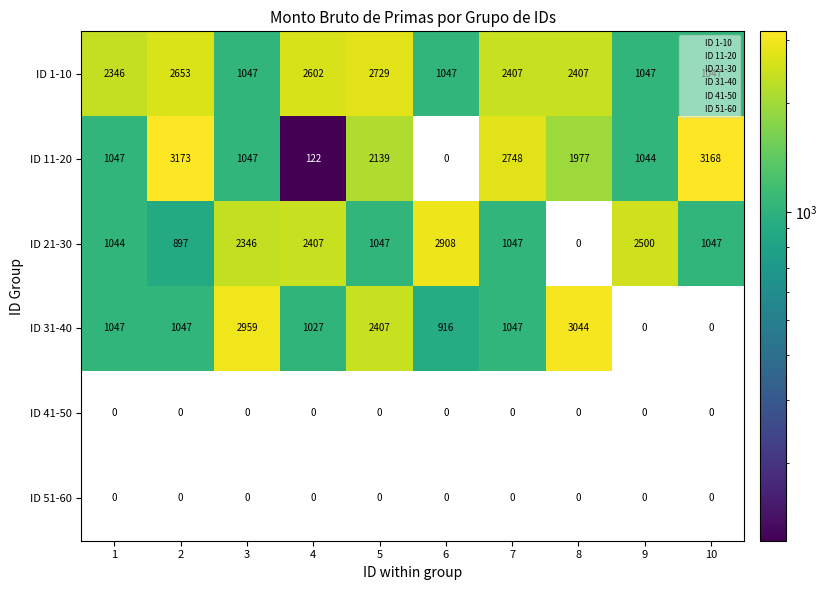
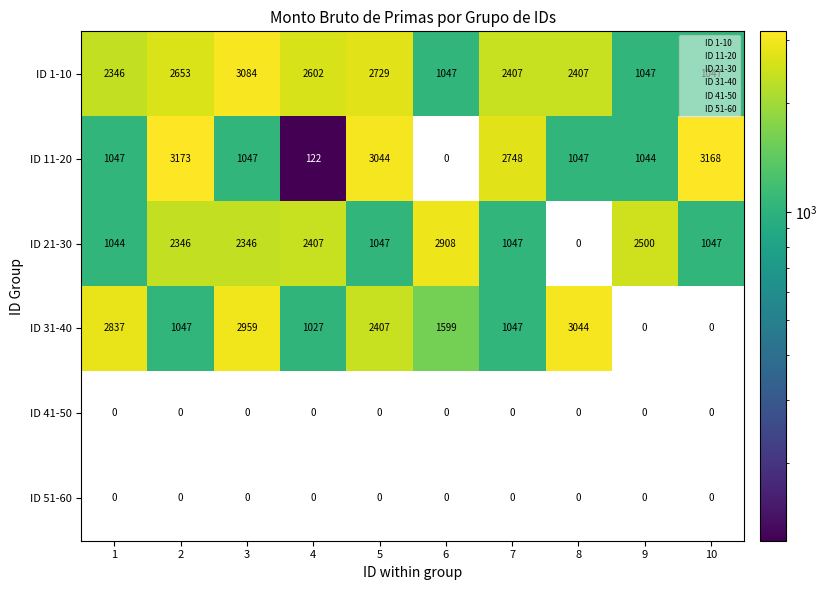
  {
    "ID 1-10": {
      "1": 2346,
      "2": 2653,
-     "3": 1047,
+     "3": 3084,
      "4": 2602,
      "5": 2729,
      "6": 1047,
      "7": 2407,
      "8": 2407,
      "9": 1047
    },
    "ID 11-20": {
      "1": 1047,
      "2": 3173,
      "3": 1047,
      "4": 122,
-     "5": 2139,
+     "5": 3044,
      "6": 0,
      "7": 2748,
-     "8": 1977,
+     "8": 1047,
      "9": 1044,
      "10": 3168
    },
    "ID 21-30": {
      "1": 1044,
-     "2": 897,
+     "2": 2346,
      "3": 2346,
      "4": 2407,
      "5": 1047,
      "6": 2908,
      "7": 1047,
      "8": 0,
      "9": 2500,
      "10": 1047
    },
    "ID 31-40": {
-     "1": 1047,
+     "1": 2837,
      "2": 1047,
      "3": 2959,
      "4": 1027,
      "5": 2407,
-     "6": 916,
+     "6": 1599,
      "7": 1047,
      "8": 3044,
      "9": 0,
      "10": 0
    },
    "ID 41-50": {
      "1": 0,
      "2": 0,
      "3": 0,
      "4": 0,
      "5": 0,
      "6": 0,
      "7": 0,
      "8": 0,
      "9": 0,
      "10": 0
    },
    "ID 51-60": {
      "1": 0,
      "2": 0,
      "3": 0,
      "4": 0,
      "5": 0,
      "6": 0,
      "7": 0,
      "8": 0,
      "9": 0,
      "10": 0
    }
  }
